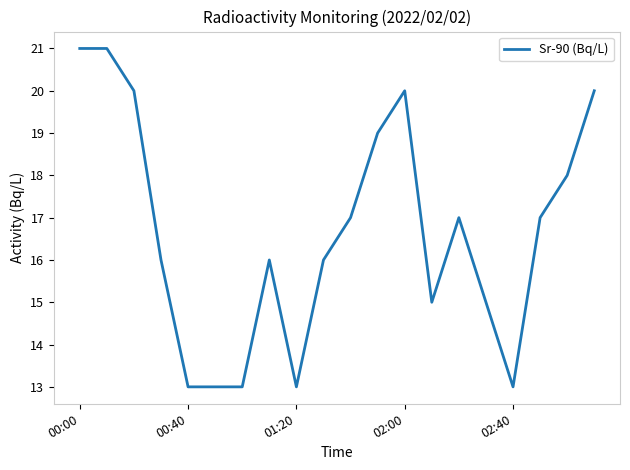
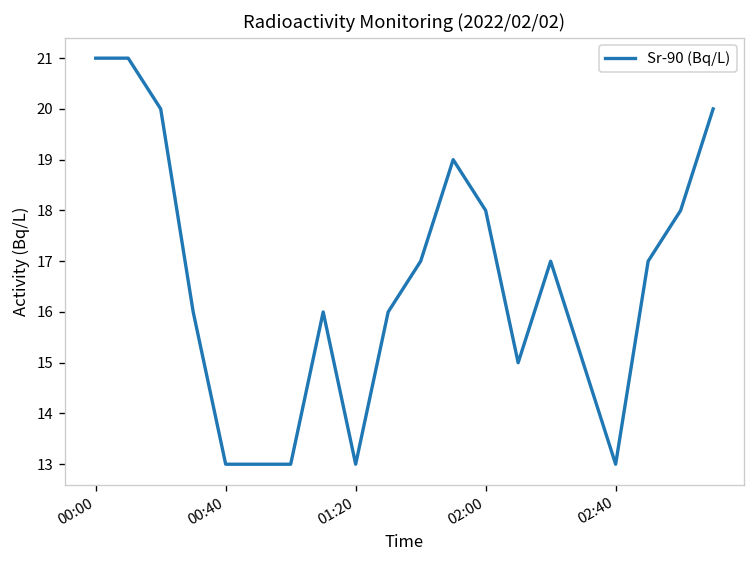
  {
    "00:00": 21,
    "00:40": 13,
    "01:20": 13,
-   "02:00": 20,
+   "02:00": 18,
    "02:40": 13
  }
